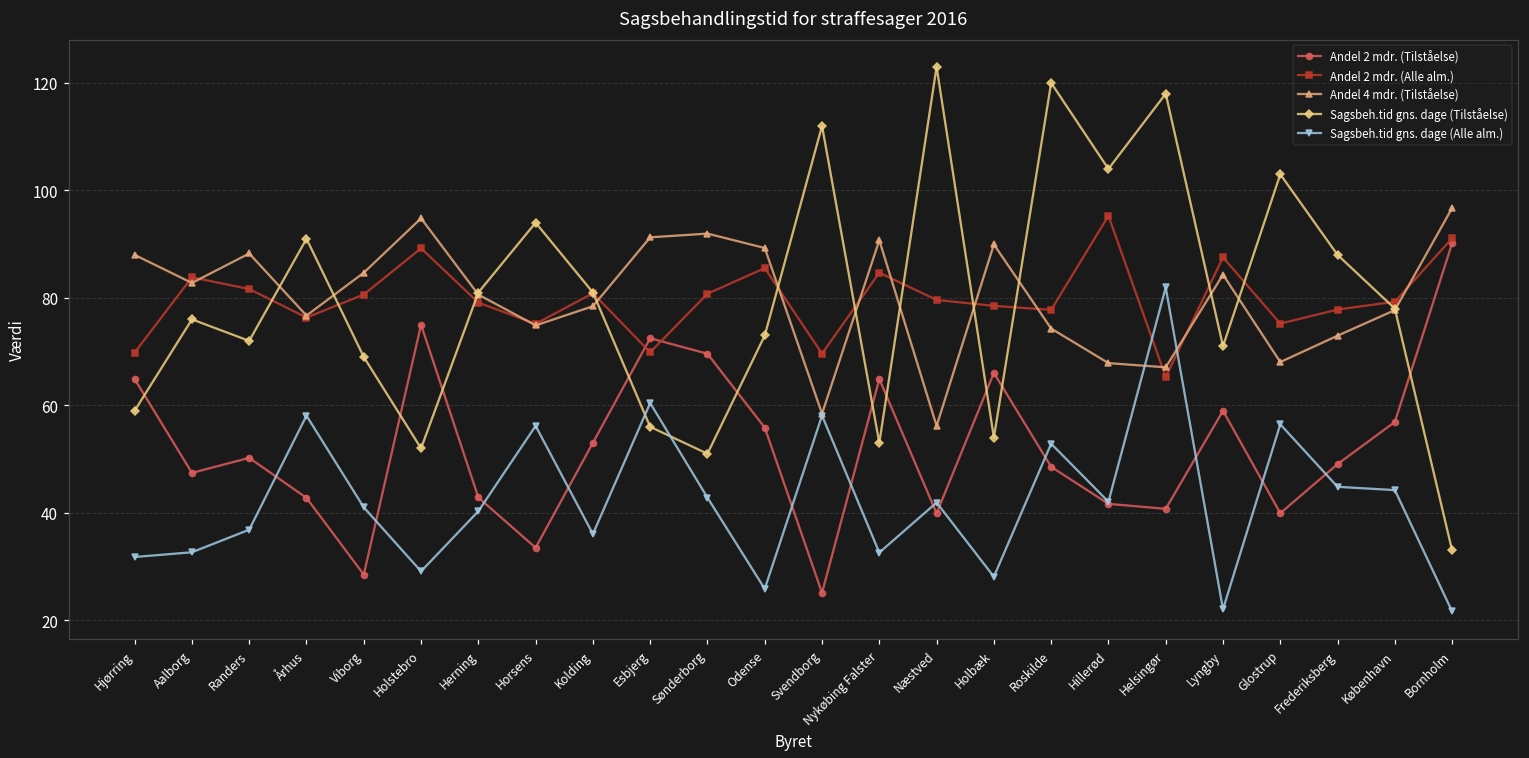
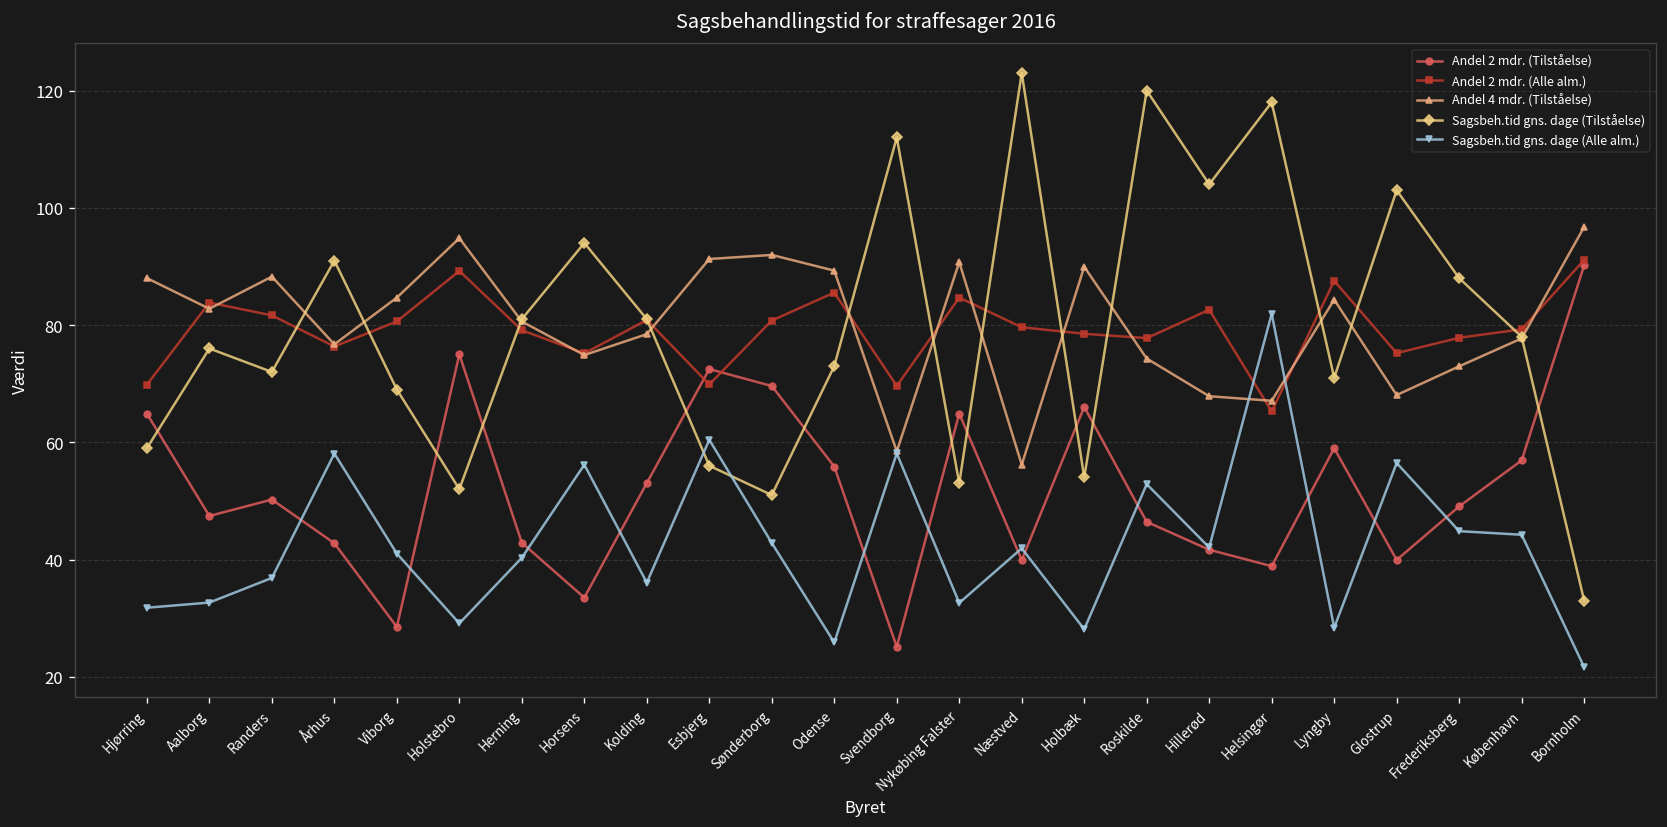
  {
    "Andel 2 mdr. (Tilståelse)": {
      "Hjørring": 65,
      "Aalborg": 47,
      "Randers": 50,
      "Århus": 43,
      "Viborg": 29,
      "Holstebro": 75,
      "Herning": 43,
      "Horsens": 34,
      "Kolding": 53,
      "Esbjerg": 72,
      "Sønderborg": 70,
      "Odense": 56,
      "Svendborg": 25,
      "Nykøbing Falster": 65,
      "Næstved": 40,
      "Holbæk": 66,
-     "Roskilde": 49,
-     "Helsingør": 41,
+     "Roskilde": 46,
+     "Helsingør": 39,
      "Lyngby": 59,
      "Glostrup": 40,
      "Frederiksberg": 49,
      "København": 57,
      "Bornholm": 90
    },
    "Andel 2 mdr. (Alle alm.)": {
      "Hjørring": 70,
      "Aalborg": 84,
      "Randers": 82,
      "Viborg": 81,
      "Holstebro": 89,
      "Herning": 79,
      "Esbjerg": 70,
      "Sønderborg": 81,
      "Odense": 86,
      "Svendborg": 70,
      "Nykøbing Falster": 85,
      "Næstved": 80,
      "Holbæk": 79,
      "Roskilde": 78,
-     "Hillerød": 95,
+     "Hillerød": 83,
      "Helsingør": 65,
      "Lyngby": 88,
      "Glostrup": 75,
      "Frederiksberg": 78,
      "København": 79,
      "Bornholm": 91
    },
    "Sagsbeh.tid gns. dage (Alle alm.)": {
      "Hjørring": 32,
      "Aalborg": 33,
      "Randers": 37,
      "Århus": 58,
      "Viborg": 41,
      "Holstebro": 29,
      "Herning": 40,
      "Horsens": 56,
      "Kolding": 36,
      "Esbjerg": 60,
      "Sønderborg": 43,
      "Odense": 26,
      "Nykøbing Falster": 33,
      "Næstved": 42,
      "Holbæk": 28,
      "Roskilde": 53,
      "Helsingør": 82,
-     "Lyngby": 22,
+     "Lyngby": 28,
      "Glostrup": 56,
      "Frederiksberg": 45,
      "København": 44,
      "Bornholm": 22
    }
  }
